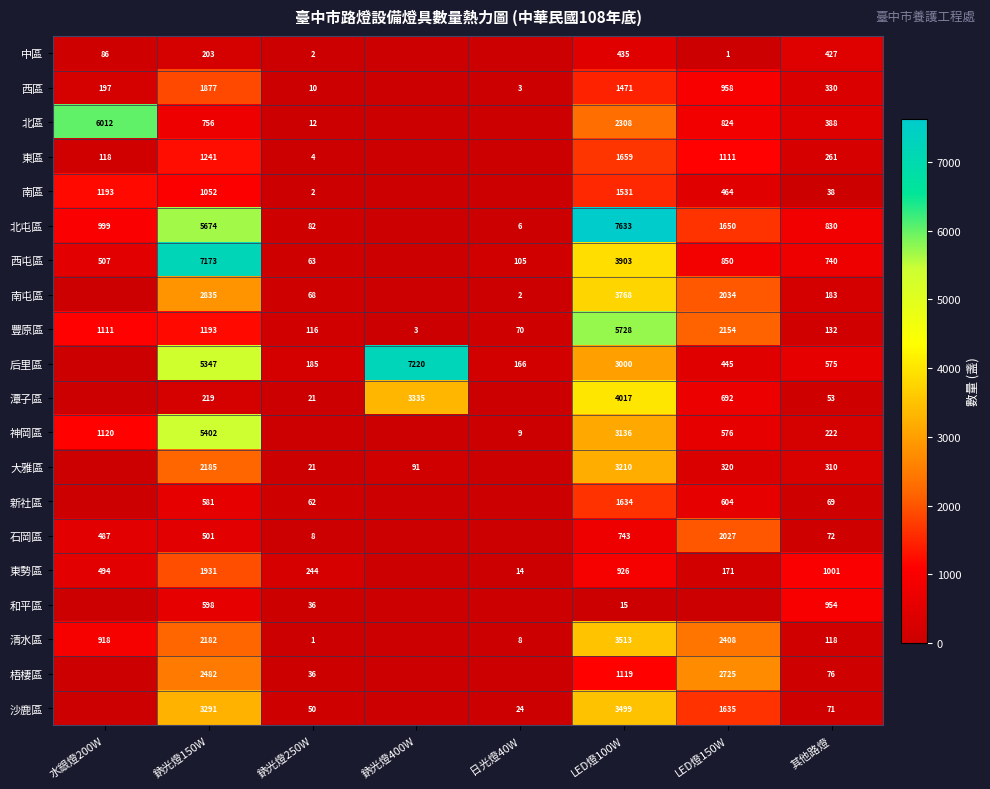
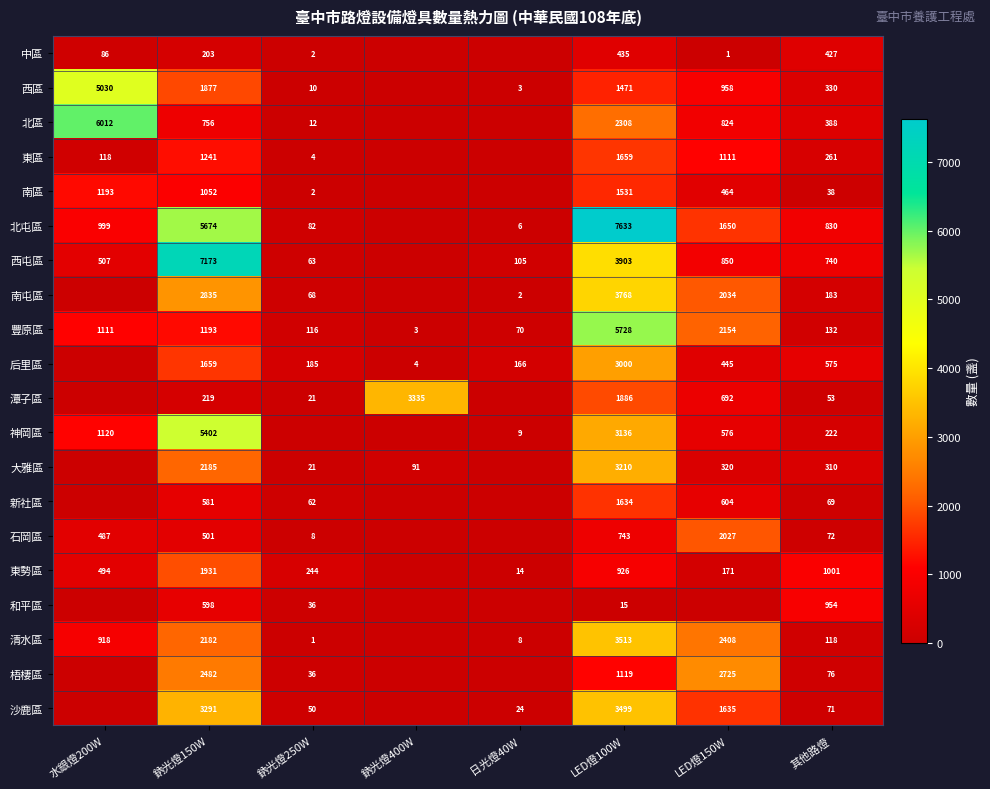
  {
    "中區": {
      "水銀燈200W": 86,
      "鈉光燈150W": 203,
      "鈉光燈250W": 2,
      "LED燈100W": 435,
      "LED燈150W": 1,
      "其他路燈": 427
    },
    "西區": {
-     "水銀燈200W": 197,
+     "水銀燈200W": 5030,
      "鈉光燈150W": 1877,
      "鈉光燈250W": 10,
      "日光燈40W": 3,
      "LED燈100W": 1471,
      "LED燈150W": 958,
      "其他路燈": 330
    },
    "北區": {
      "水銀燈200W": 6012,
      "鈉光燈150W": 756,
      "鈉光燈250W": 12,
      "LED燈100W": 2308,
      "LED燈150W": 824,
      "其他路燈": 388
    },
    "東區": {
      "水銀燈200W": 118,
      "鈉光燈150W": 1241,
      "鈉光燈250W": 4,
      "LED燈100W": 1659,
      "LED燈150W": 1111,
      "其他路燈": 261
    },
    "南區": {
      "水銀燈200W": 1193,
      "鈉光燈150W": 1052,
      "鈉光燈250W": 2,
      "LED燈100W": 1531,
      "LED燈150W": 464,
      "其他路燈": 38
    },
    "北屯區": {
      "水銀燈200W": 999,
      "鈉光燈150W": 5674,
      "鈉光燈250W": 82,
      "日光燈40W": 6,
      "LED燈100W": 7633,
      "LED燈150W": 1650,
      "其他路燈": 830
    },
    "西屯區": {
      "水銀燈200W": 507,
      "鈉光燈150W": 7173,
      "鈉光燈250W": 63,
      "日光燈40W": 105,
      "LED燈100W": 3903,
      "LED燈150W": 850,
      "其他路燈": 740
    },
    "南屯區": {
      "鈉光燈150W": 2835,
      "鈉光燈250W": 68,
      "日光燈40W": 2,
      "LED燈100W": 3768,
      "LED燈150W": 2034,
      "其他路燈": 183
    },
    "豐原區": {
      "水銀燈200W": 1111,
      "鈉光燈150W": 1193,
      "鈉光燈250W": 116,
      "鈉光燈400W": 3,
      "日光燈40W": 70,
      "LED燈100W": 5728,
      "LED燈150W": 2154,
      "其他路燈": 132
    },
    "后里區": {
-     "鈉光燈150W": 5347,
+     "鈉光燈150W": 1659,
      "鈉光燈250W": 185,
-     "鈉光燈400W": 7220,
+     "鈉光燈400W": 4,
      "日光燈40W": 166,
      "LED燈100W": 3000,
      "LED燈150W": 445,
      "其他路燈": 575
    },
    "潭子區": {
      "鈉光燈150W": 219,
      "鈉光燈250W": 21,
      "鈉光燈400W": 3335,
-     "LED燈100W": 4017,
+     "LED燈100W": 1886,
      "LED燈150W": 692,
      "其他路燈": 53
    },
    "神岡區": {
      "水銀燈200W": 1120,
      "鈉光燈150W": 5402,
      "日光燈40W": 9,
      "LED燈100W": 3136,
      "LED燈150W": 576,
      "其他路燈": 222
    },
    "大雅區": {
      "鈉光燈150W": 2185,
      "鈉光燈250W": 21,
      "鈉光燈400W": 91,
      "LED燈100W": 3210,
      "LED燈150W": 320,
      "其他路燈": 310
    },
    "新社區": {
      "鈉光燈150W": 581,
      "鈉光燈250W": 62,
      "LED燈100W": 1634,
      "LED燈150W": 604,
      "其他路燈": 69
    },
    "石岡區": {
      "水銀燈200W": 487,
      "鈉光燈150W": 501,
      "鈉光燈250W": 8,
      "LED燈100W": 743,
      "LED燈150W": 2027,
      "其他路燈": 72
    },
    "東勢區": {
      "水銀燈200W": 494,
      "鈉光燈150W": 1931,
      "鈉光燈250W": 244,
      "日光燈40W": 14,
      "LED燈100W": 926,
      "LED燈150W": 171,
      "其他路燈": 1001
    },
    "和平區": {
      "鈉光燈150W": 598,
      "鈉光燈250W": 36,
      "LED燈100W": 15,
      "其他路燈": 954
    },
    "清水區": {
      "水銀燈200W": 918,
      "鈉光燈150W": 2182,
      "鈉光燈250W": 1,
      "日光燈40W": 8,
      "LED燈100W": 3513,
      "LED燈150W": 2408,
      "其他路燈": 118
    },
    "梧棲區": {
      "鈉光燈150W": 2482,
      "鈉光燈250W": 36,
      "LED燈100W": 1119,
      "LED燈150W": 2725,
      "其他路燈": 76
    },
    "沙鹿區": {
      "鈉光燈150W": 3291,
      "鈉光燈250W": 50,
      "日光燈40W": 24,
      "LED燈100W": 3499,
      "LED燈150W": 1635,
      "其他路燈": 71
    }
  }
